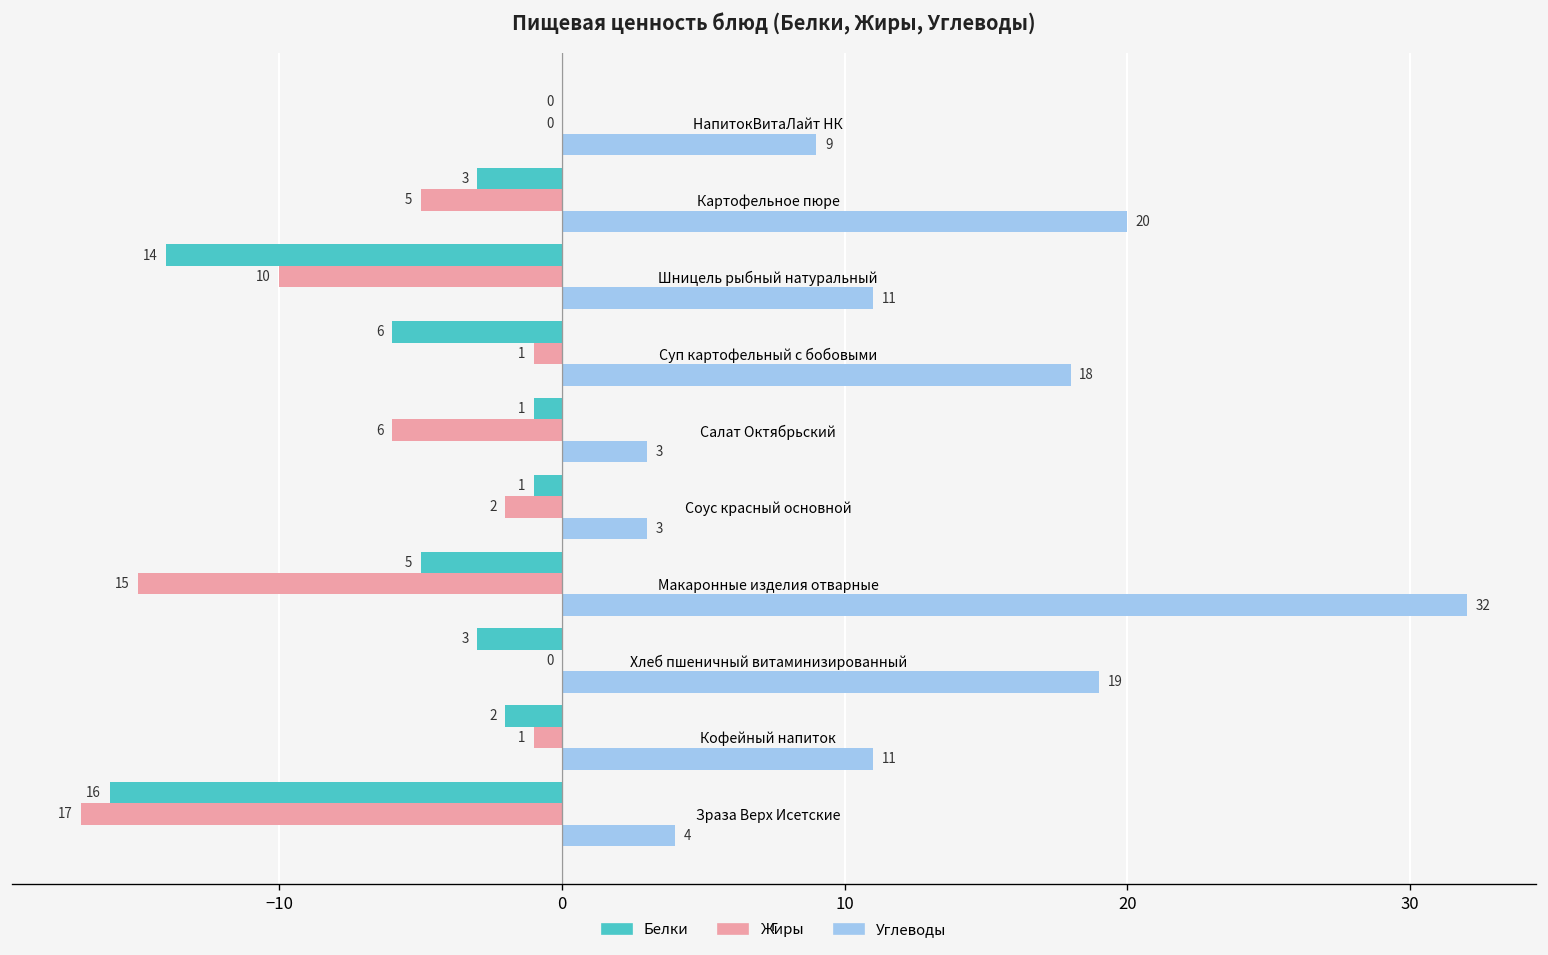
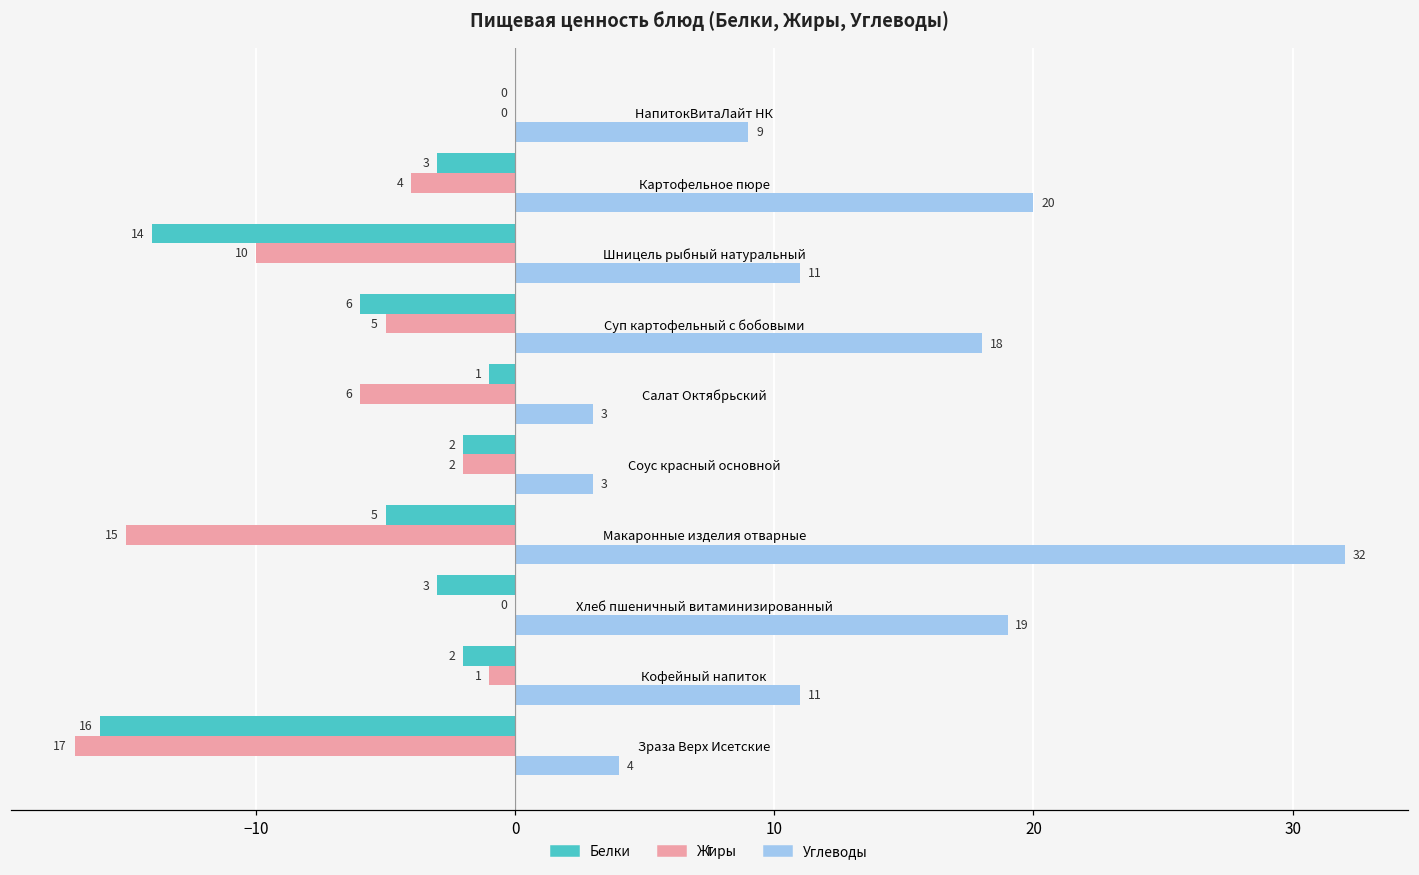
  {
    "Белки": {
      "НапитокВитаЛайт НК": 0,
-     "Соус красный основной": 1
+     "Соус красный основной": 2
    },
    "Жиры": {
      "НапитокВитаЛайт НК": 0,
-     "Картофельное пюре": 5,
-     "Суп картофельный с бобовыми": 1,
+     "Картофельное пюре": 4,
+     "Суп картофельный с бобовыми": 5,
      "Хлеб пшеничный витаминизированный": 0
    },
    "Углеводы": {
      "НапитокВитаЛайт НК": 9,
      "Картофельное пюре": 20,
      "Шницель рыбный натуральный": 11,
      "Суп картофельный с бобовыми": 18,
      "Салат Октябрьский": 3,
      "Соус красный основной": 3,
      "Макаронные изделия отварные": 32,
      "Хлеб пшеничный витаминизированный": 19,
      "Кофейный напиток": 11,
      "Зраза Верх Исетские": 4
    }
  }
